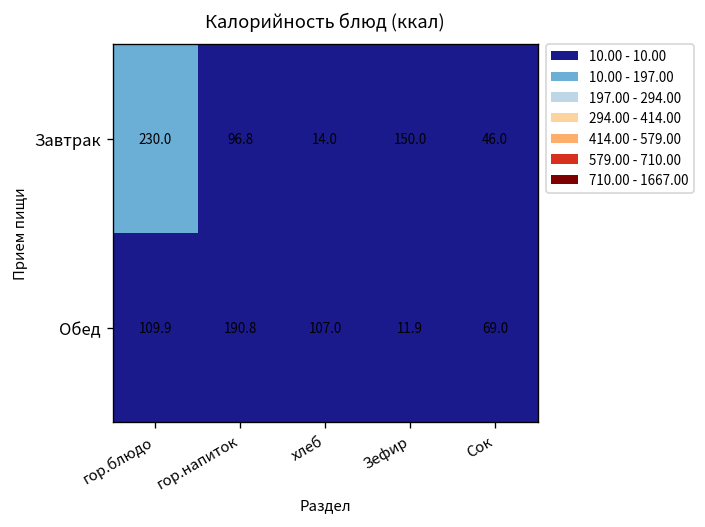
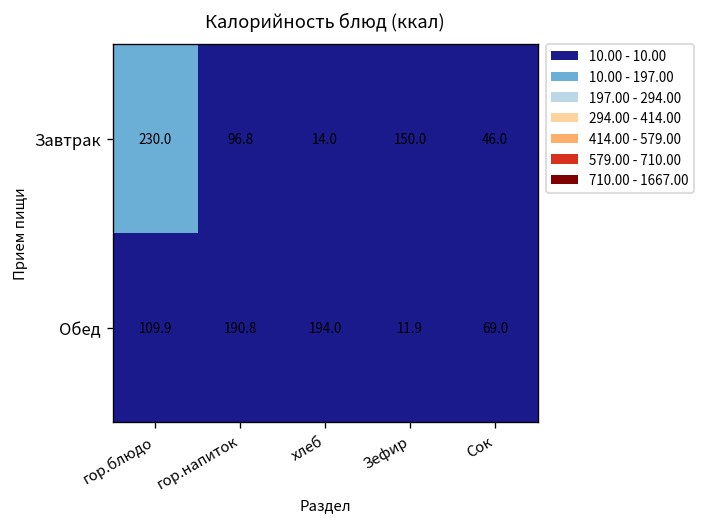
  {
    "Завтрак": {
      "гор.блюдо": 230.0,
      "гор.напиток": 96.8,
      "хлеб": 14.0,
      "Зефир": 150.0,
      "Сок": 46.0
    },
    "Обед": {
      "гор.блюдо": 109.9,
      "гор.напиток": 190.8,
-     "хлеб": 107.0,
+     "хлеб": 194.0,
      "Зефир": 11.9,
      "Сок": 69.0
    }
  }
